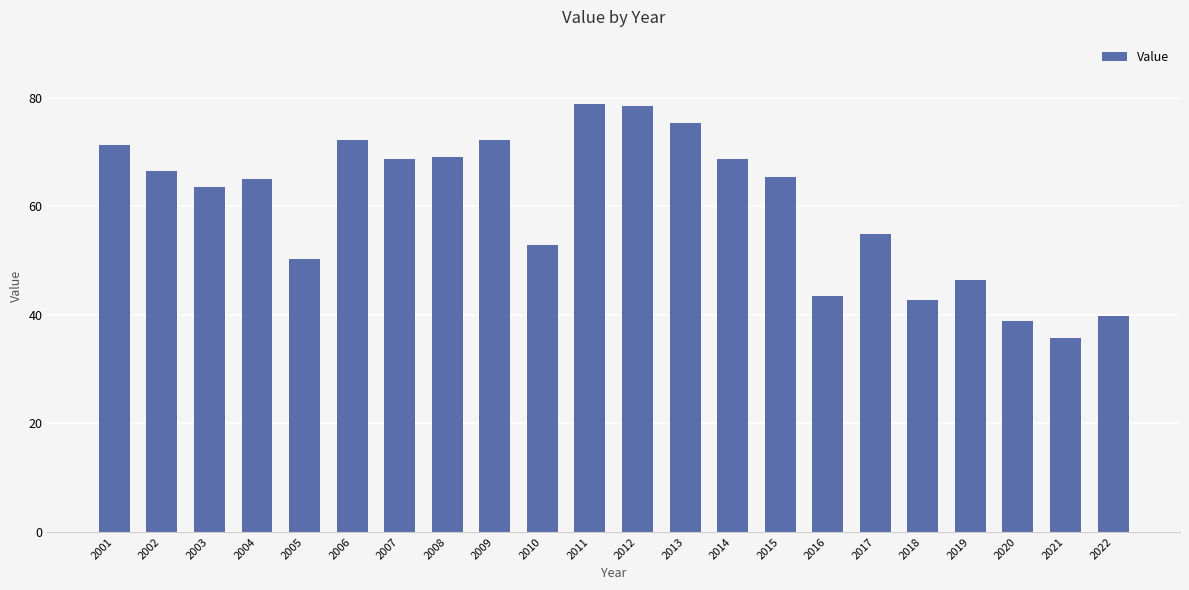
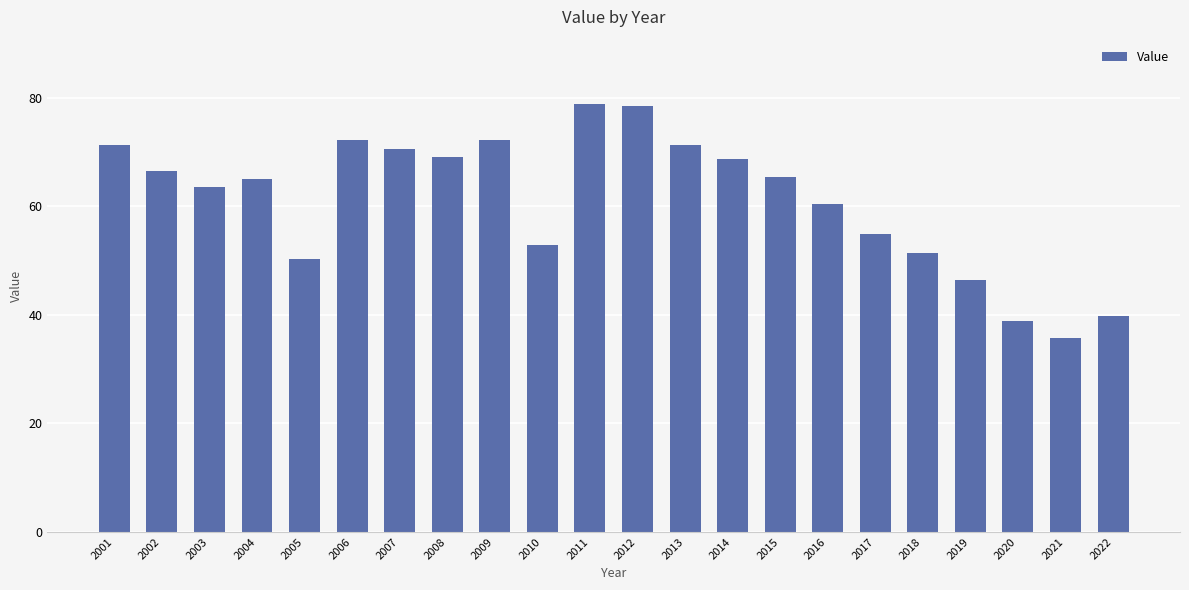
  {
    "2001": 71,
    "2002": 67,
    "2003": 64,
    "2004": 65,
    "2005": 50,
    "2006": 72,
-   "2007": 69,
+   "2007": 71,
    "2008": 69,
    "2009": 72,
    "2010": 53,
    "2011": 79,
    "2012": 79,
-   "2013": 75,
+   "2013": 71,
    "2014": 69,
    "2015": 65,
-   "2016": 43,
+   "2016": 60,
    "2017": 55,
-   "2018": 43,
+   "2018": 52,
    "2019": 46,
    "2020": 39,
    "2021": 36,
    "2022": 40
  }
